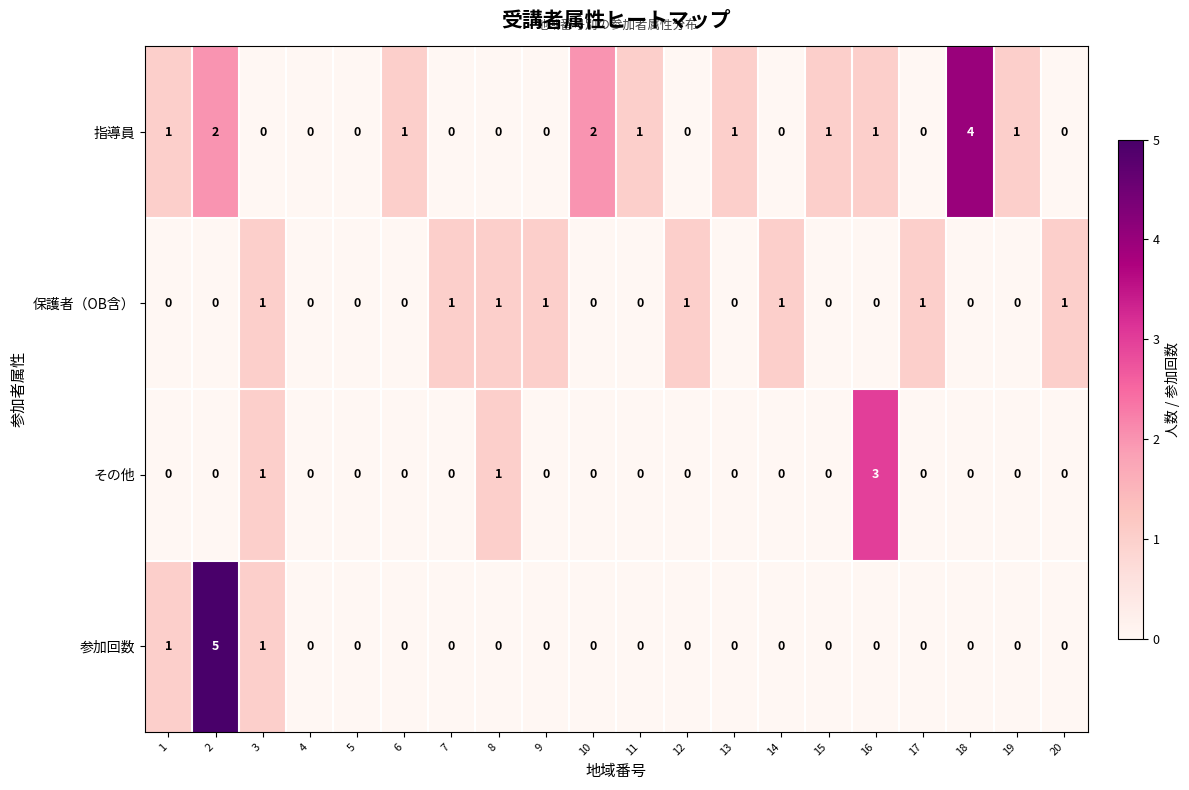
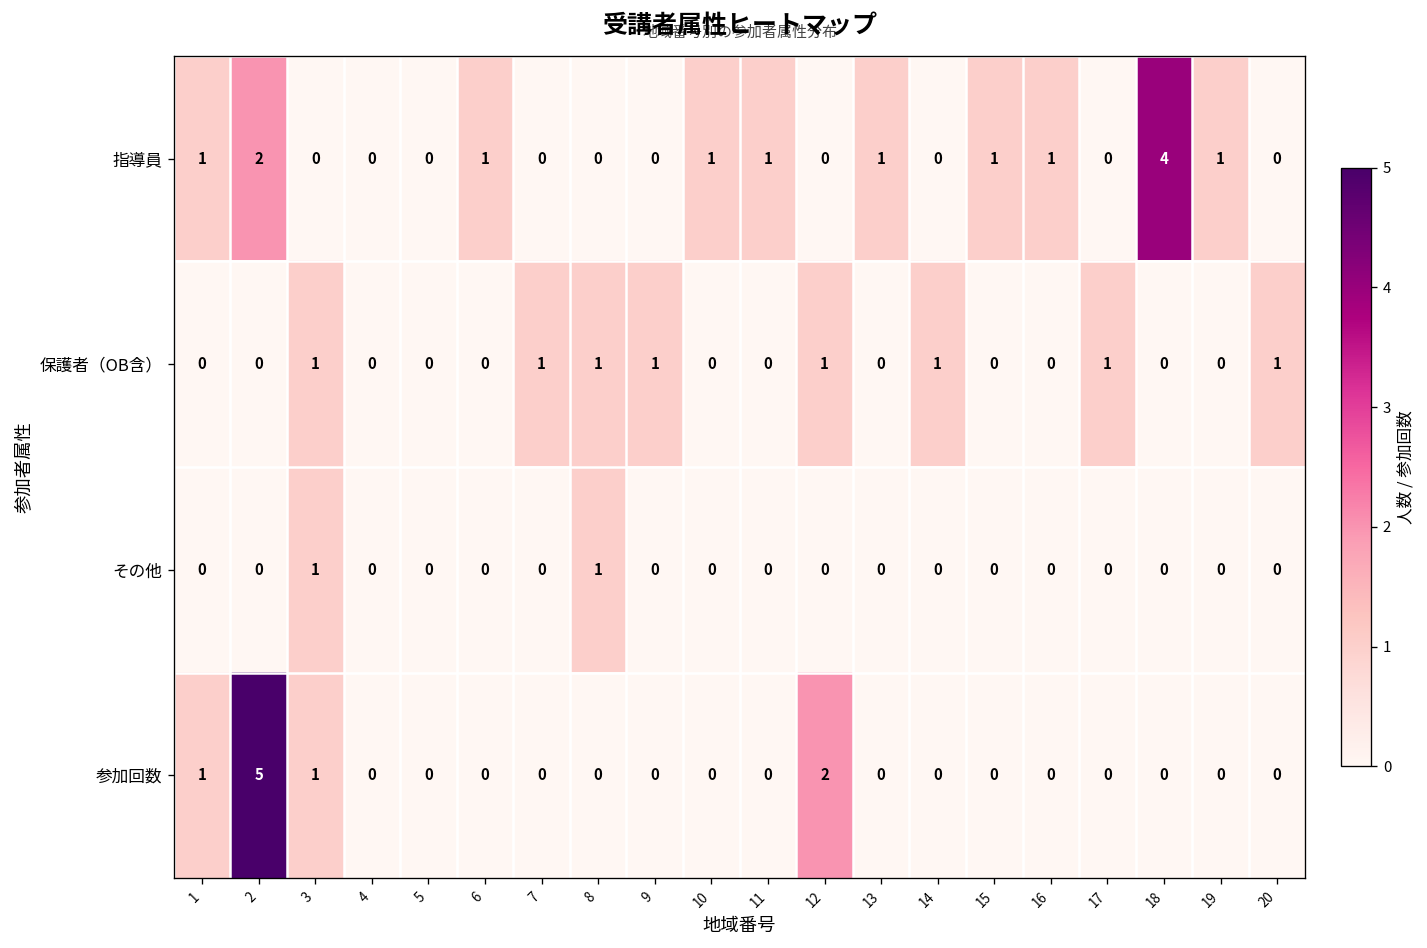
  {
    "指導員": {
      "1": 1,
      "2": 2,
      "3": 0,
      "4": 0,
      "5": 0,
      "6": 1,
      "7": 0,
      "8": 0,
      "9": 0,
-     "10": 2,
+     "10": 1,
      "11": 1,
      "12": 0,
      "13": 1,
      "14": 0,
      "15": 1,
      "16": 1,
      "17": 0,
      "18": 4,
      "19": 1,
      "20": 0
    },
    "保護者（OB含）": {
      "1": 0,
      "2": 0,
      "3": 1,
      "4": 0,
      "5": 0,
      "6": 0,
      "7": 1,
      "8": 1,
      "9": 1,
      "10": 0,
      "11": 0,
      "12": 1,
      "13": 0,
      "14": 1,
      "15": 0,
      "16": 0,
      "17": 1,
      "18": 0,
      "19": 0,
      "20": 1
    },
    "その他": {
      "1": 0,
      "2": 0,
      "3": 1,
      "4": 0,
      "5": 0,
      "6": 0,
      "7": 0,
      "8": 1,
      "9": 0,
      "10": 0,
      "11": 0,
      "12": 0,
      "13": 0,
      "14": 0,
      "15": 0,
-     "16": 3,
+     "16": 0,
      "17": 0,
      "18": 0,
      "19": 0,
      "20": 0
    },
    "参加回数": {
      "1": 1,
      "2": 5,
      "3": 1,
      "4": 0,
      "5": 0,
      "6": 0,
      "7": 0,
      "8": 0,
      "9": 0,
      "10": 0,
      "11": 0,
-     "12": 0,
+     "12": 2,
      "13": 0,
      "14": 0,
      "15": 0,
      "16": 0,
      "17": 0,
      "18": 0,
      "19": 0,
      "20": 0
    }
  }
